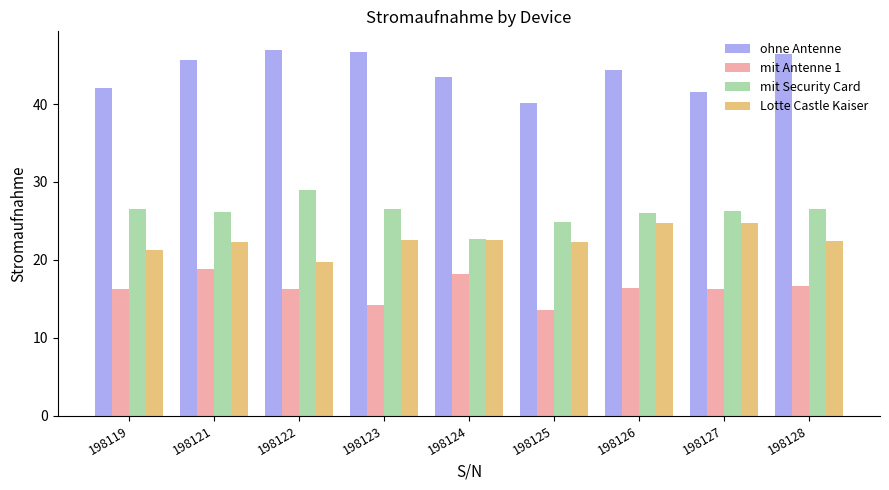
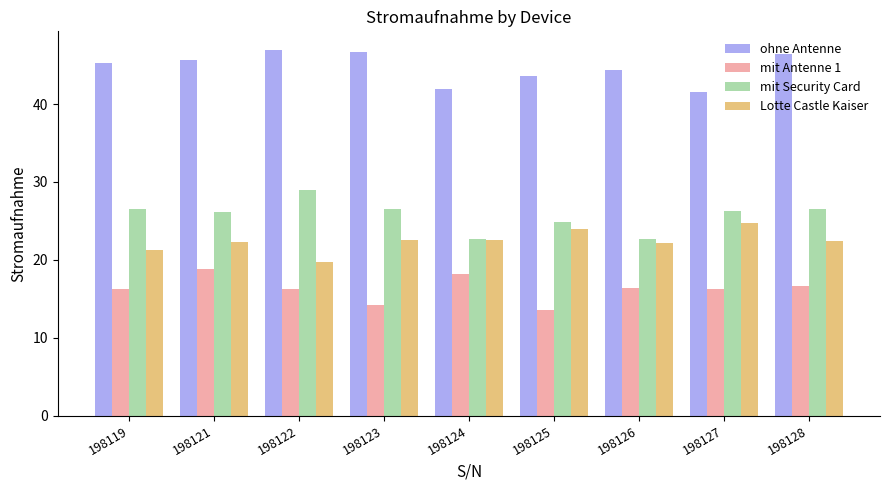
  {
    "ohne Antenne": {
-     "198119": 42,
+     "198119": 45,
      "198121": 46,
      "198122": 47,
      "198123": 47,
-     "198124": 44,
-     "198125": 40,
+     "198124": 42,
+     "198125": 44,
      "198126": 44,
      "198127": 42,
      "198128": 46
    },
    "mit Antenne 1": {
      "198119": 16,
      "198121": 19,
      "198122": 16,
      "198123": 14,
      "198124": 18,
      "198125": 14,
      "198126": 16,
      "198127": 16,
      "198128": 17
    },
    "mit Security Card": {
      "198119": 27,
      "198121": 26,
      "198122": 29,
      "198123": 27,
      "198124": 23,
      "198125": 25,
-     "198126": 26,
+     "198126": 23,
      "198127": 26,
      "198128": 27
    },
    "Lotte Castle Kaiser": {
      "198119": 21,
      "198121": 22,
      "198122": 20,
      "198123": 23,
      "198124": 23,
-     "198125": 22,
-     "198126": 25,
+     "198125": 24,
+     "198126": 22,
      "198127": 25,
      "198128": 22
    }
  }
